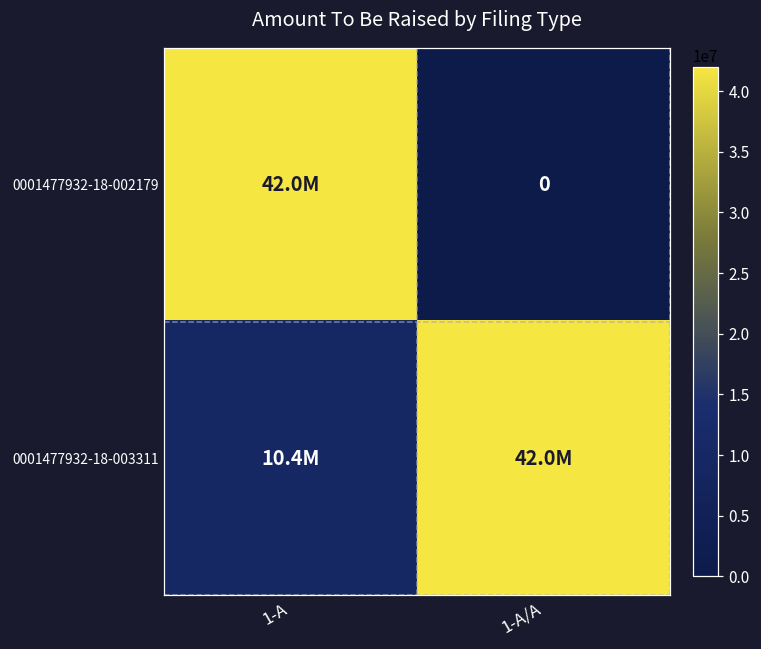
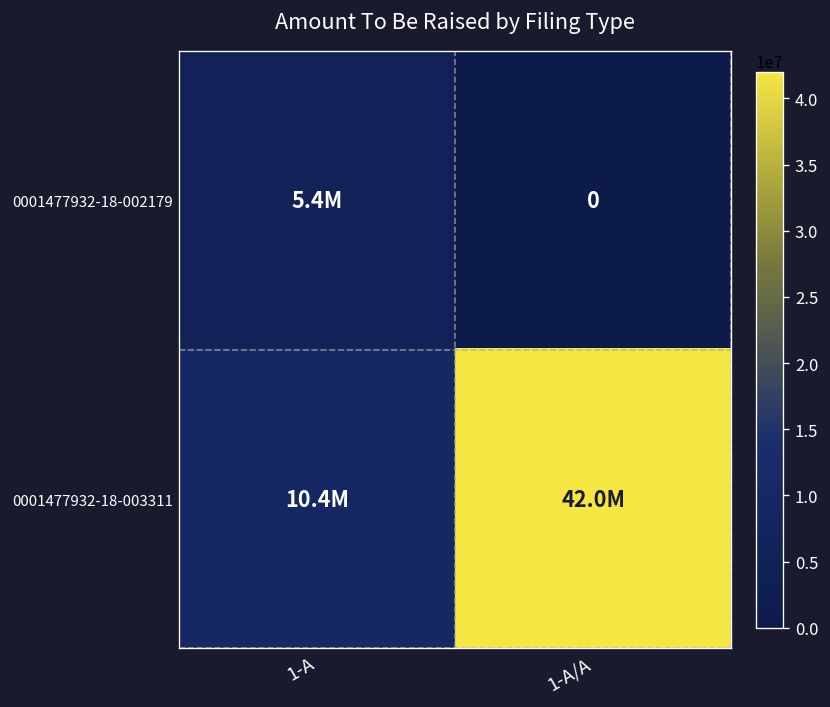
  {
    "0001477932-18-002179": {
-     "1-A": "42.0M",
+     "1-A": "5.4M",
      "1-A/A": "0"
    },
    "0001477932-18-003311": {
      "1-A": "10.4M",
      "1-A/A": "42.0M"
    }
  }
